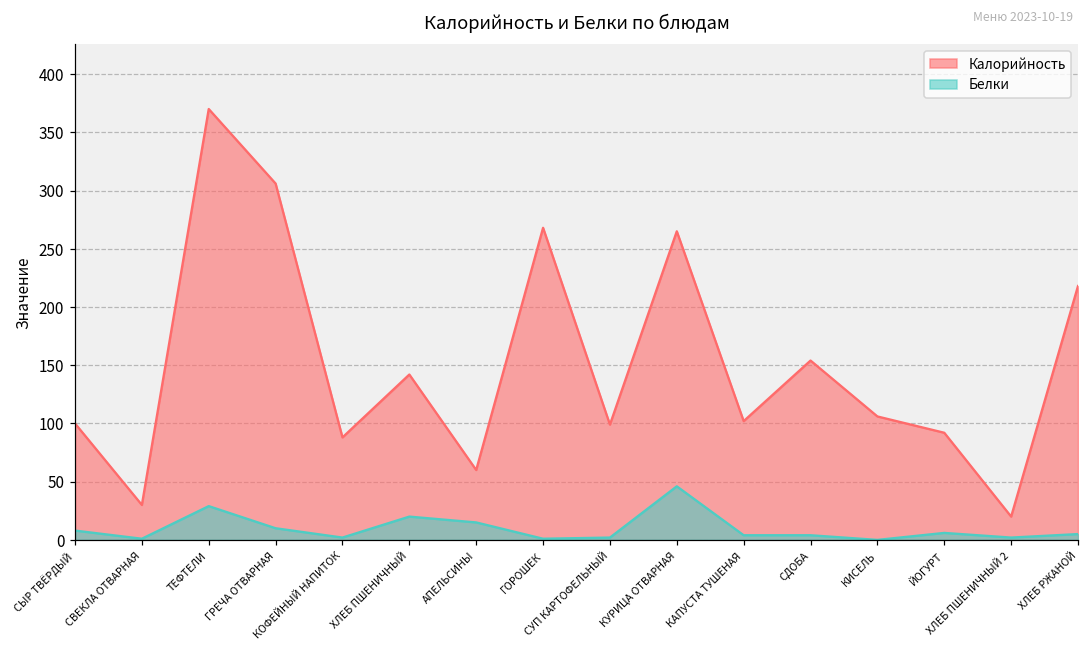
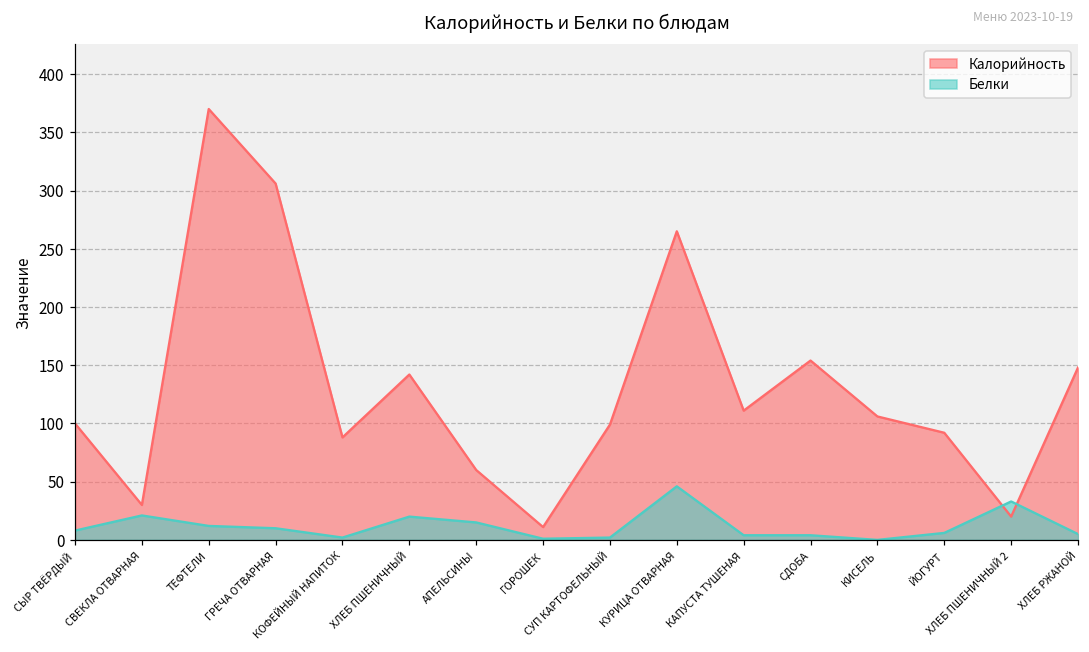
  {
    "Калорийность": {
      "СЫР ТВЁРДЫЙ": 100,
      "СВЕКЛА ОТВАРНАЯ": 30,
      "ТЕФТЕЛИ": 370,
      "ГРЕЧА ОТВАРНАЯ": 306,
      "КОФЕЙНЫЙ НАПИТОК": 88,
      "ХЛЕБ ПШЕНИЧНЫЙ": 142,
      "АПЕЛЬСИНЫ": 60,
-     "ГОРОШЕК": 268,
+     "ГОРОШЕК": 11,
      "СУП КАРТОФЕЛЬНЫЙ": 99,
      "КУРИЦА ОТВАРНАЯ": 265,
-     "КАПУСТА ТУШЕНАЯ": 102,
+     "КАПУСТА ТУШЕНАЯ": 111,
      "СДОБА": 154,
      "КИСЕЛЬ": 106,
      "ЙОГУРТ": 92,
      "ХЛЕБ ПШЕНИЧНЫЙ 2": 20,
-     "ХЛЕБ РЖАНОЙ": 218
+     "ХЛЕБ РЖАНОЙ": 148
    },
    "Белки": {
      "СЫР ТВЁРДЫЙ": 8,
-     "СВЕКЛА ОТВАРНАЯ": 1,
-     "ТЕФТЕЛИ": 29,
+     "СВЕКЛА ОТВАРНАЯ": 21,
+     "ТЕФТЕЛИ": 12,
      "ГРЕЧА ОТВАРНАЯ": 10,
      "КОФЕЙНЫЙ НАПИТОК": 2,
      "ХЛЕБ ПШЕНИЧНЫЙ": 20,
      "АПЕЛЬСИНЫ": 15,
      "ГОРОШЕК": 1,
      "СУП КАРТОФЕЛЬНЫЙ": 2,
      "КУРИЦА ОТВАРНАЯ": 46,
      "КАПУСТА ТУШЕНАЯ": 4,
      "СДОБА": 4,
      "КИСЕЛЬ": 0,
      "ЙОГУРТ": 6,
-     "ХЛЕБ ПШЕНИЧНЫЙ 2": 2,
+     "ХЛЕБ ПШЕНИЧНЫЙ 2": 33,
      "ХЛЕБ РЖАНОЙ": 5
    }
  }
